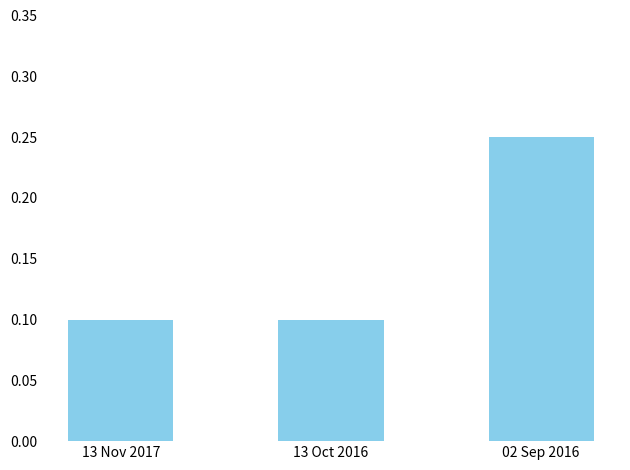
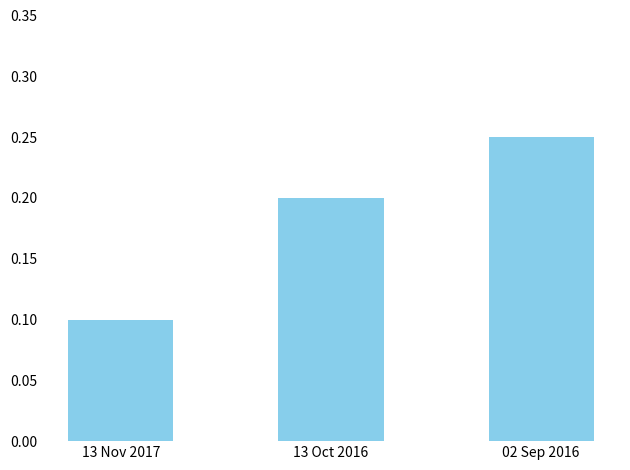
  {
    "13 Nov 2017": 0.1,
-   "13 Oct 2016": 0.1,
+   "13 Oct 2016": 0.2,
    "02 Sep 2016": 0.250
  }
